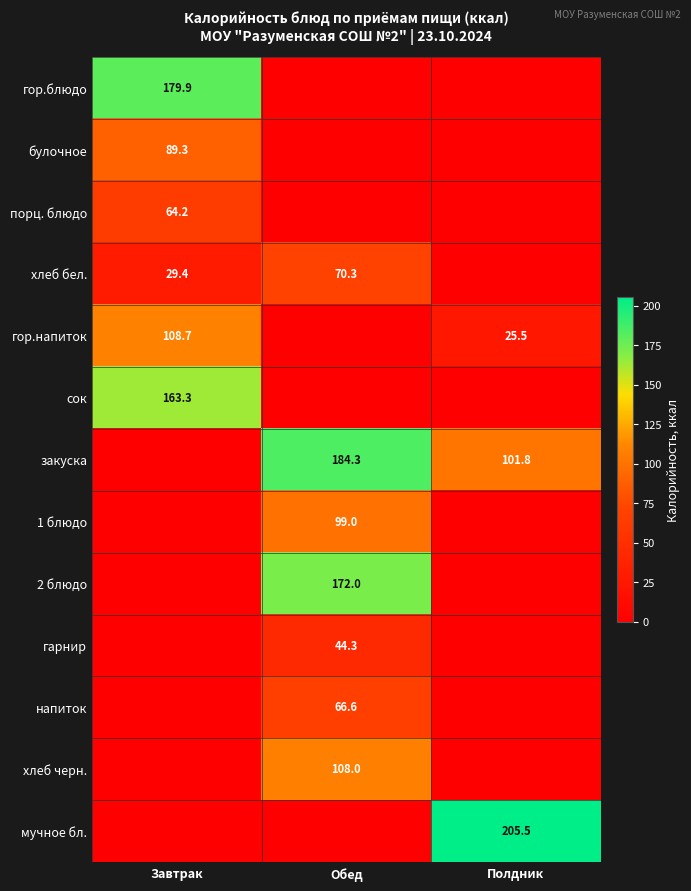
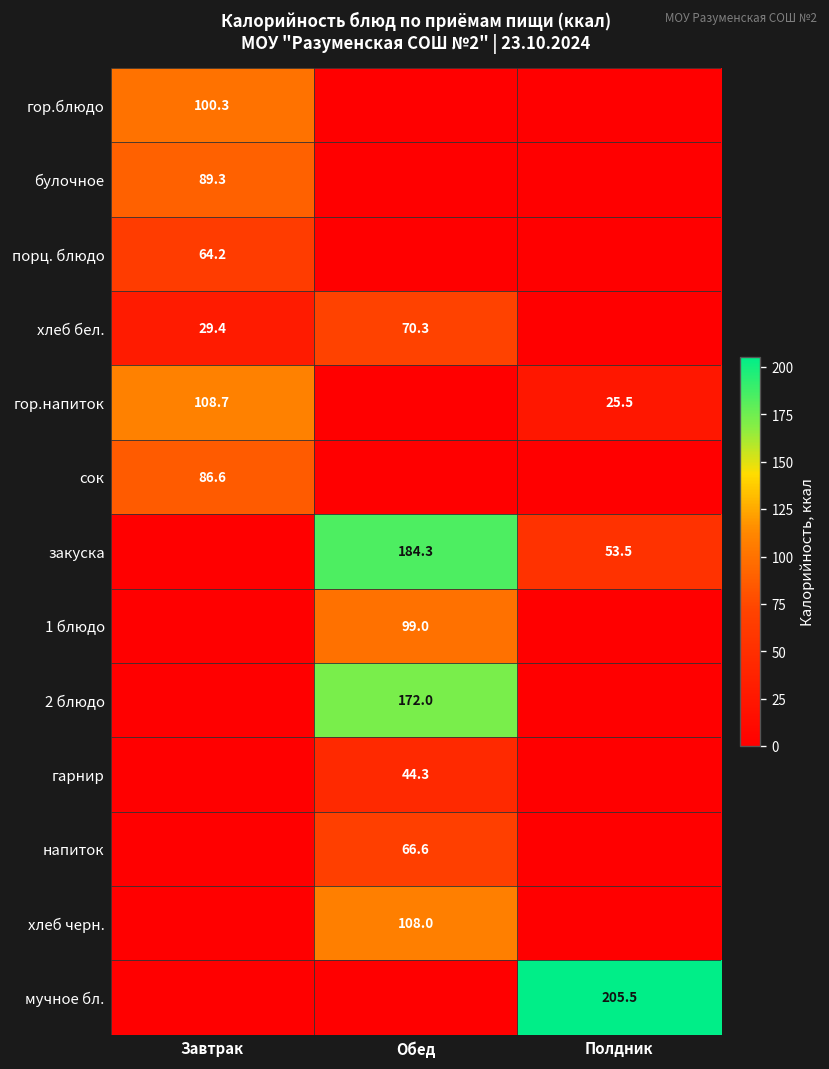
  {
    "гор.блюдо": {
-     "Завтрак": 179.9
+     "Завтрак": 100.3
    },
    "булочное": {
      "Завтрак": 89.3
    },
    "порц. блюдо": {
      "Завтрак": 64.2
    },
    "хлеб бел.": {
      "Завтрак": 29.4,
      "Обед": 70.3
    },
    "гор.напиток": {
      "Завтрак": 108.7,
      "Полдник": 25.5
    },
    "сок": {
-     "Завтрак": 163.3
+     "Завтрак": 86.6
    },
    "закуска": {
      "Обед": 184.3,
-     "Полдник": 101.8
+     "Полдник": 53.5
    },
    "1 блюдо": {
      "Обед": 99.0
    },
    "2 блюдо": {
      "Обед": 172.0
    },
    "гарнир": {
      "Обед": 44.3
    },
    "напиток": {
      "Обед": 66.6
    },
    "хлеб черн.": {
      "Обед": 108.0
    },
    "мучное бл.": {
      "Полдник": 205.5
    }
  }
